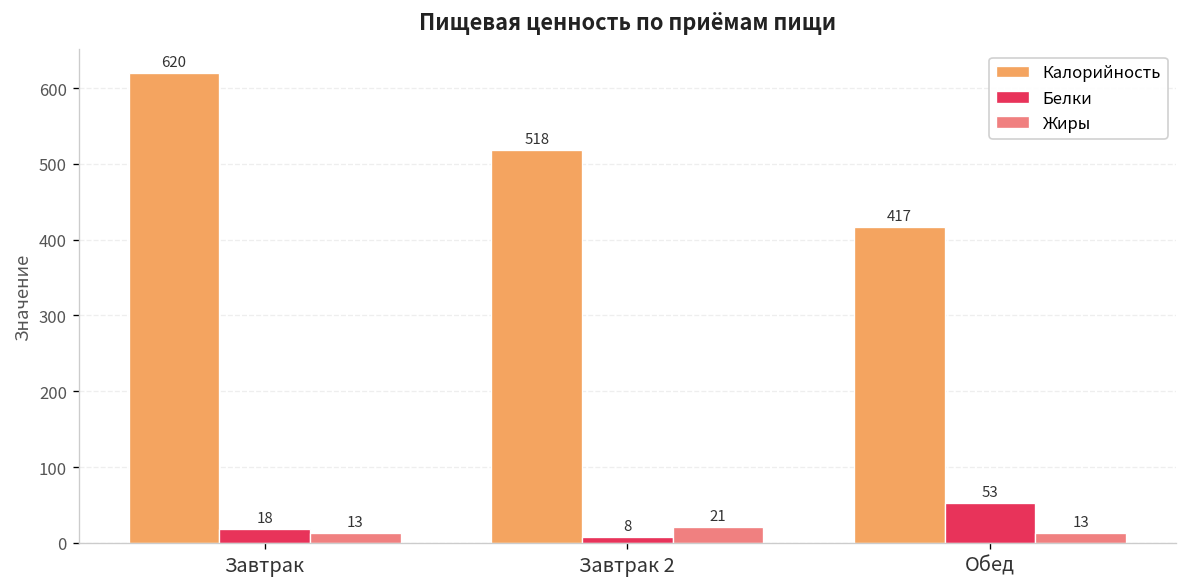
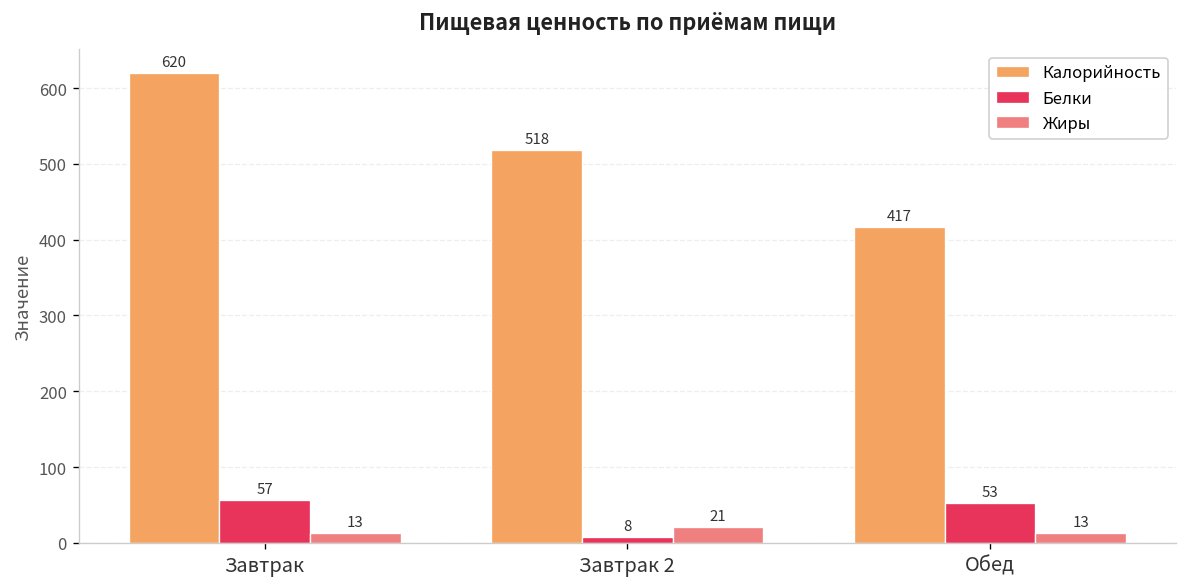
  {
    "Белки": {
-     "Завтрак": 18,
+     "Завтрак": 57,
      "Завтрак 2": 8,
      "Обед": 53
    }
  }
